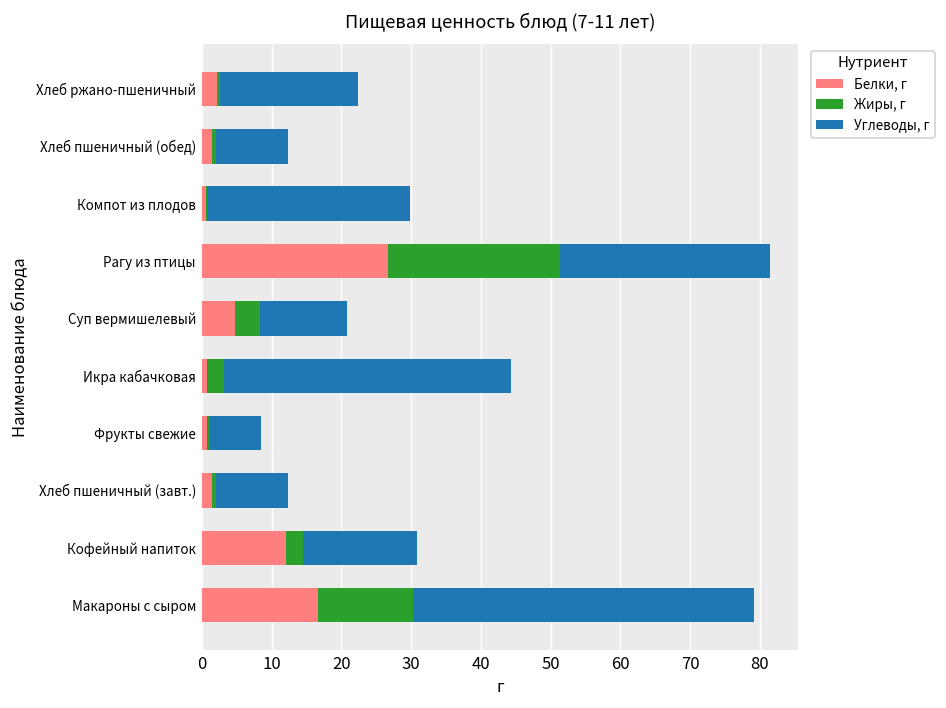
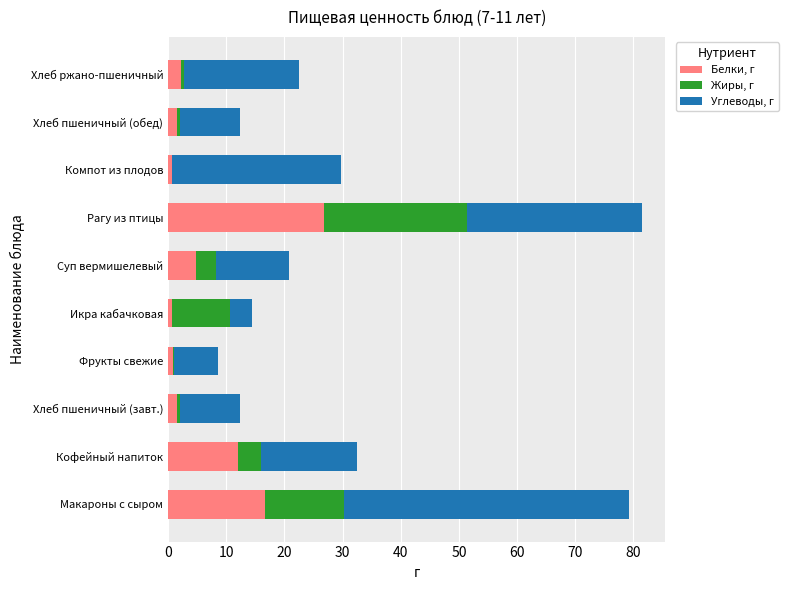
  {
    "Белки, г": {
      "Хлеб ржано-пшеничный": 2,
      "Хлеб пшеничный (обед)": 2,
      "Компот из плодов": 1,
      "Рагу из птицы": 27,
      "Суп вермишелевый": 5,
      "Икра кабачковая": 1,
      "Фрукты свежие": 1,
      "Хлеб пшеничный (завт.)": 2,
      "Кофейный напиток": 12,
      "Макароны с сыром": 17
    },
    "Жиры, г": {
      "Хлеб ржано-пшеничный": 0,
      "Хлеб пшеничный (обед)": 1,
      "Рагу из птицы": 25,
      "Суп вермишелевый": 4,
-     "Икра кабачковая": 2,
+     "Икра кабачковая": 10,
      "Хлеб пшеничный (завт.)": 1,
-     "Кофейный напиток": 3,
+     "Кофейный напиток": 4,
      "Макароны с сыром": 14
    },
    "Углеводы, г": {
      "Хлеб ржано-пшеничный": 20,
      "Хлеб пшеничный (обед)": 10,
      "Компот из плодов": 29,
      "Рагу из птицы": 30,
      "Суп вермишелевый": 13,
-     "Икра кабачковая": 41,
+     "Икра кабачковая": 4,
      "Фрукты свежие": 8,
      "Хлеб пшеничный (завт.)": 10,
      "Кофейный напиток": 16,
      "Макароны с сыром": 49
    }
  }
